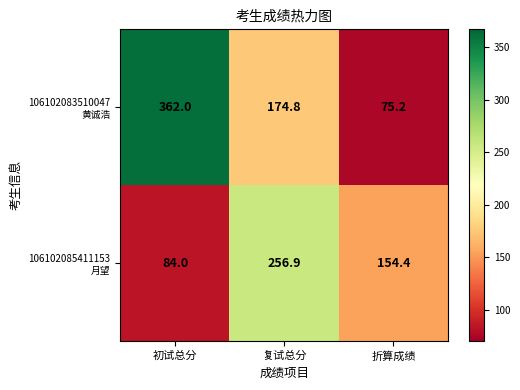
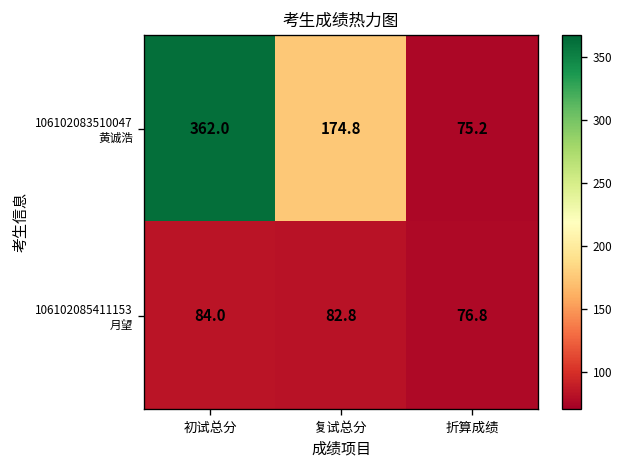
  {
    "106102083510047 黄诚浩": {
      "初试总分": 362.0,
      "复试总分": 174.8,
      "折算成绩": 75.2
    },
    "106102085411153 月望": {
      "初试总分": 84.0,
-     "复试总分": 256.9,
-     "折算成绩": 154.4
+     "复试总分": 82.8,
+     "折算成绩": 76.8
    }
  }
